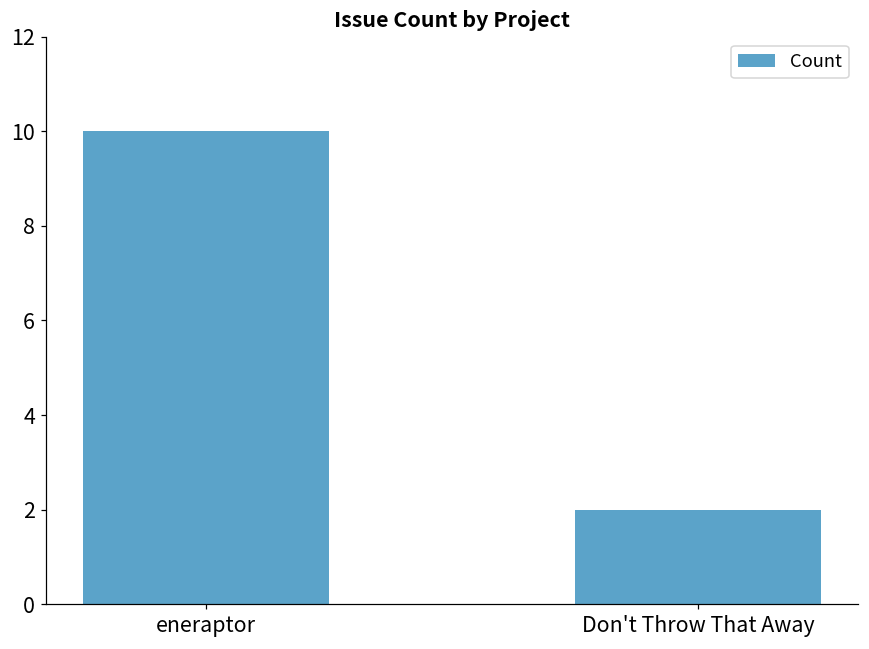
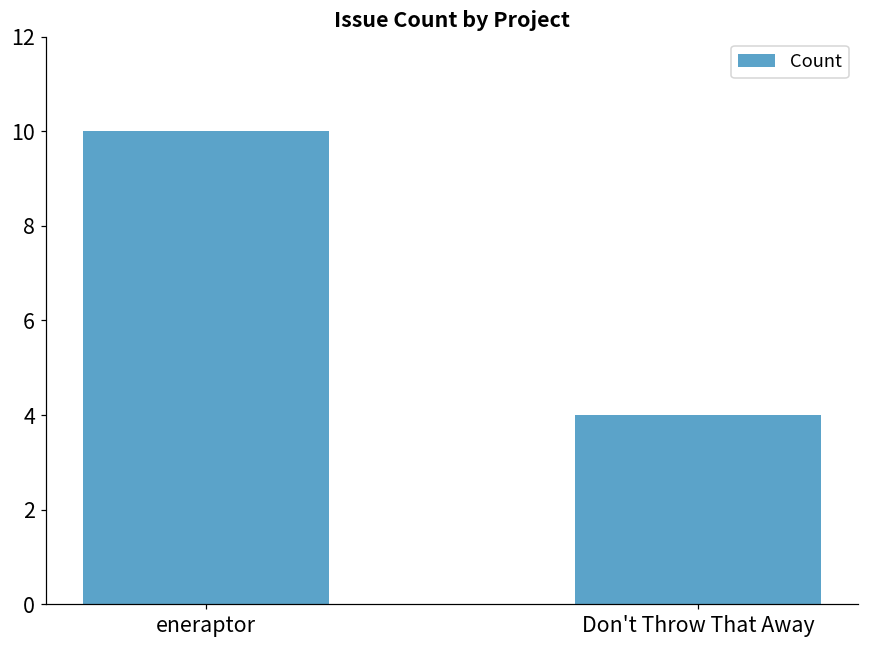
  {
    "eneraptor": 10,
-   "Don't Throw That Away": 2
+   "Don't Throw That Away": 4
  }
